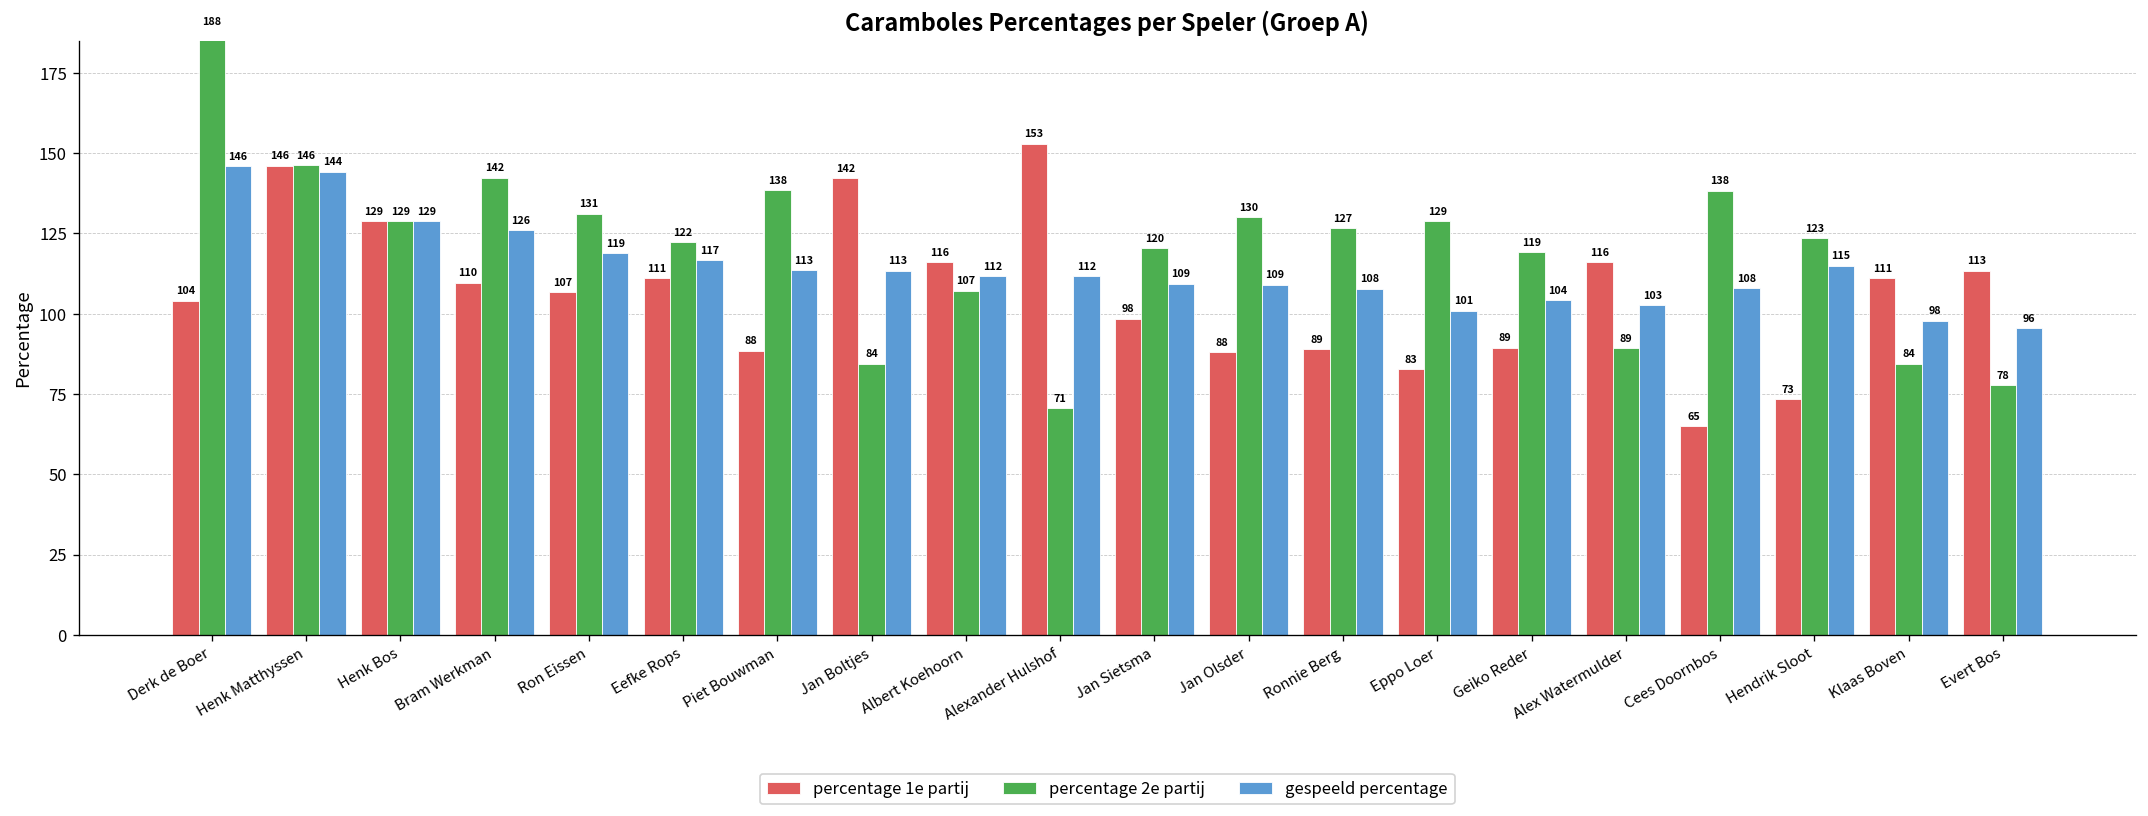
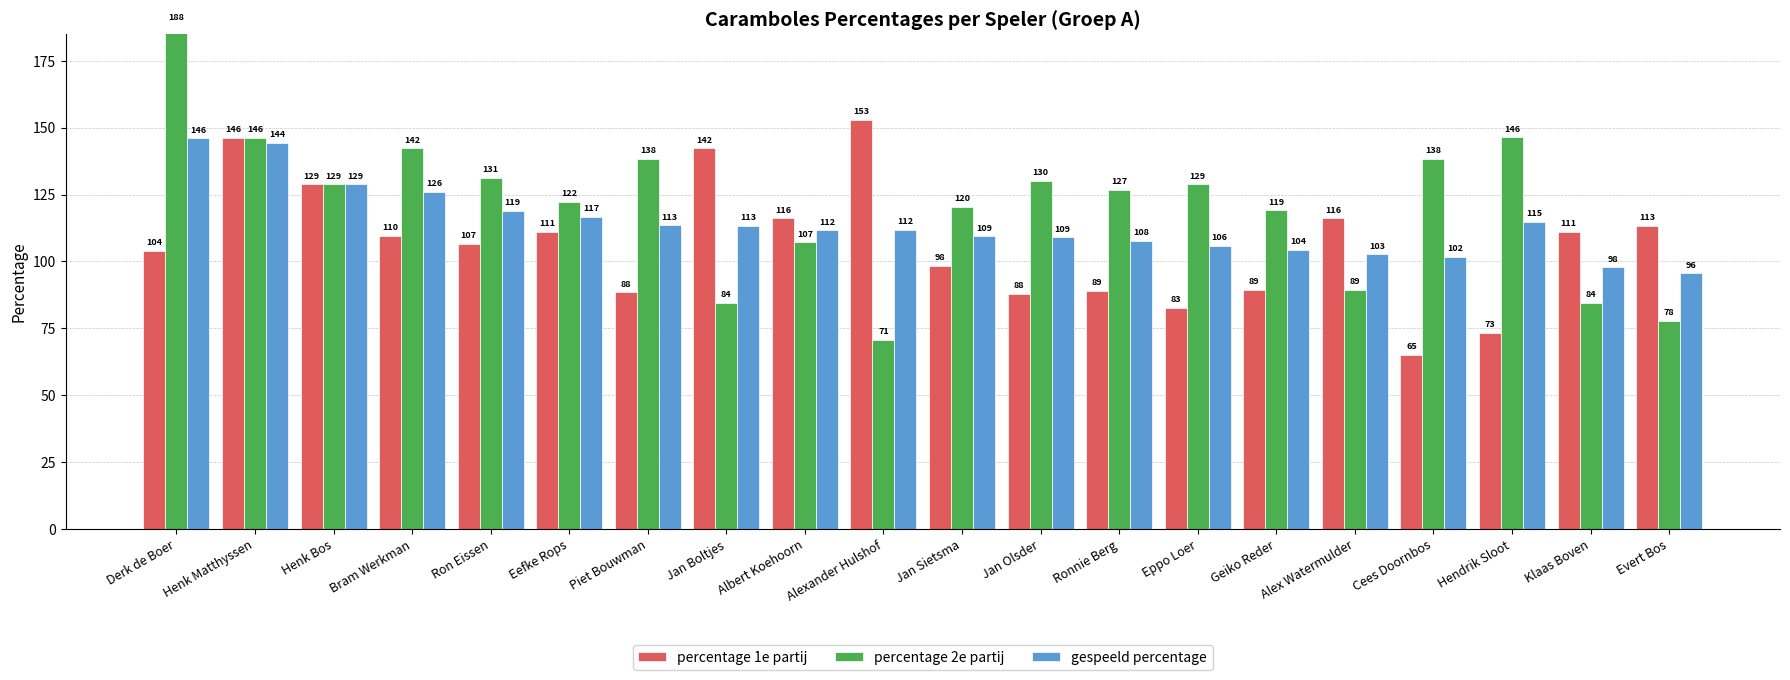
  {
    "percentage 1e partij": {
      "Derk de Boer": 104,
      "Henk Matthyssen": 146,
      "Henk Bos": 129,
      "Bram Werkman": 110,
      "Ron Eissen": 107,
      "Eefke Rops": 111,
      "Piet Bouwman": 88,
      "Jan Boltjes": 142,
      "Albert Koehoorn": 116,
      "Alexander Hulshof": 153,
      "Jan Sietsma": 98,
      "Jan Olsder": 88,
      "Ronnie Berg": 89,
      "Eppo Loer": 83,
      "Geiko Reder": 89,
      "Alex Watermulder": 116,
      "Cees Doornbos": 65,
      "Hendrik Sloot": 73,
      "Klaas Boven": 111,
      "Evert Bos": 113
    },
    "percentage 2e partij": {
      "Henk Matthyssen": 146,
      "Henk Bos": 129,
      "Bram Werkman": 142,
      "Ron Eissen": 131,
      "Eefke Rops": 122,
      "Piet Bouwman": 138,
      "Jan Boltjes": 84,
      "Albert Koehoorn": 107,
      "Alexander Hulshof": 71,
      "Jan Sietsma": 120,
      "Jan Olsder": 130,
      "Ronnie Berg": 127,
      "Eppo Loer": 129,
      "Geiko Reder": 119,
      "Alex Watermulder": 89,
      "Cees Doornbos": 138,
-     "Hendrik Sloot": 123,
+     "Hendrik Sloot": 146,
      "Klaas Boven": 84,
      "Evert Bos": 78
    },
    "gespeeld percentage": {
      "Derk de Boer": 146,
      "Henk Matthyssen": 144,
      "Henk Bos": 129,
      "Bram Werkman": 126,
      "Ron Eissen": 119,
      "Eefke Rops": 117,
      "Piet Bouwman": 113,
      "Jan Boltjes": 113,
      "Albert Koehoorn": 112,
      "Alexander Hulshof": 112,
      "Jan Sietsma": 109,
      "Jan Olsder": 109,
      "Ronnie Berg": 108,
-     "Eppo Loer": 101,
+     "Eppo Loer": 106,
      "Geiko Reder": 104,
      "Alex Watermulder": 103,
-     "Cees Doornbos": 108,
+     "Cees Doornbos": 102,
      "Hendrik Sloot": 115,
      "Klaas Boven": 98,
      "Evert Bos": 96
    }
  }
